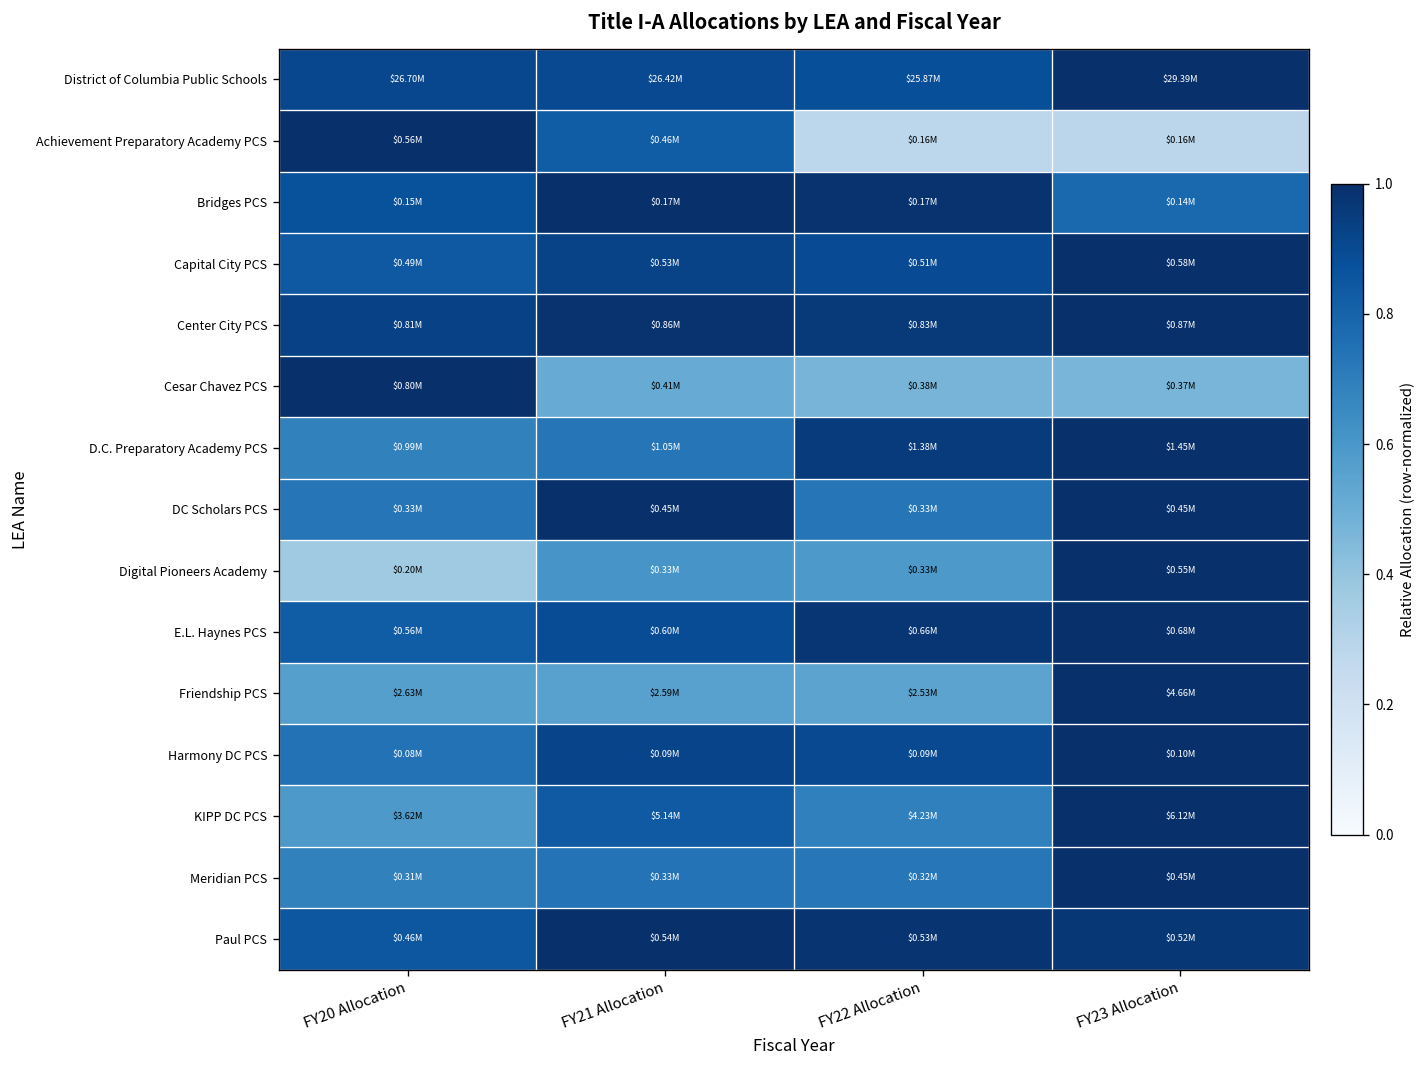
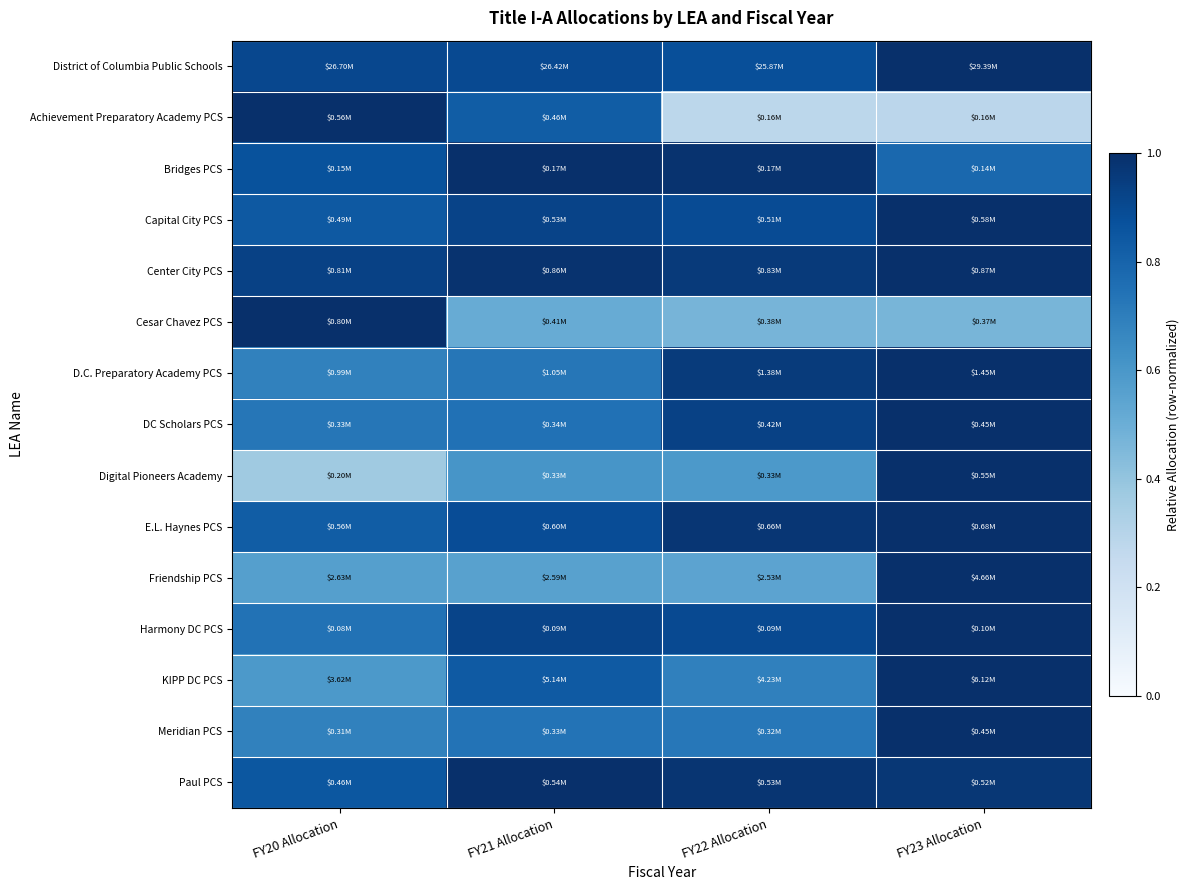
  {
    "District of Columbia Public Schools": {
      "FY20 Allocation": "$26.70M",
      "FY21 Allocation": "$26.42M",
      "FY22 Allocation": "$25.87M",
      "FY23 Allocation": "$29.39M"
    },
    "Achievement Preparatory Academy PCS": {
      "FY20 Allocation": "$0.56M",
      "FY21 Allocation": "$0.46M",
      "FY22 Allocation": "$0.16M",
      "FY23 Allocation": "$0.16M"
    },
    "Bridges PCS": {
      "FY20 Allocation": "$0.15M",
      "FY21 Allocation": "$0.17M",
      "FY22 Allocation": "$0.17M",
      "FY23 Allocation": "$0.14M"
    },
    "Capital City PCS": {
      "FY20 Allocation": "$0.49M",
      "FY21 Allocation": "$0.53M",
      "FY22 Allocation": "$0.51M",
      "FY23 Allocation": "$0.58M"
    },
    "Center City PCS": {
      "FY20 Allocation": "$0.81M",
      "FY21 Allocation": "$0.86M",
      "FY22 Allocation": "$0.83M",
      "FY23 Allocation": "$0.87M"
    },
    "Cesar Chavez PCS": {
      "FY20 Allocation": "$0.80M",
      "FY21 Allocation": "$0.41M",
      "FY22 Allocation": "$0.38M",
      "FY23 Allocation": "$0.37M"
    },
    "D.C. Preparatory Academy PCS": {
      "FY20 Allocation": "$0.99M",
      "FY21 Allocation": "$1.05M",
      "FY22 Allocation": "$1.38M",
      "FY23 Allocation": "$1.45M"
    },
    "DC Scholars PCS": {
      "FY20 Allocation": "$0.33M",
-     "FY21 Allocation": "$0.45M",
-     "FY22 Allocation": "$0.33M",
+     "FY21 Allocation": "$0.34M",
+     "FY22 Allocation": "$0.42M",
      "FY23 Allocation": "$0.45M"
    },
    "Digital Pioneers Academy": {
      "FY20 Allocation": "$0.20M",
      "FY21 Allocation": "$0.33M",
      "FY22 Allocation": "$0.33M",
      "FY23 Allocation": "$0.55M"
    },
    "E.L. Haynes PCS": {
      "FY20 Allocation": "$0.56M",
      "FY21 Allocation": "$0.60M",
      "FY22 Allocation": "$0.66M",
      "FY23 Allocation": "$0.68M"
    },
    "Friendship PCS": {
      "FY20 Allocation": "$2.63M",
      "FY21 Allocation": "$2.59M",
      "FY22 Allocation": "$2.53M",
      "FY23 Allocation": "$4.66M"
    },
    "Harmony DC PCS": {
      "FY20 Allocation": "$0.08M",
      "FY21 Allocation": "$0.09M",
      "FY22 Allocation": "$0.09M",
      "FY23 Allocation": "$0.10M"
    },
    "KIPP DC PCS": {
      "FY20 Allocation": "$3.62M",
      "FY21 Allocation": "$5.14M",
      "FY22 Allocation": "$4.23M",
      "FY23 Allocation": "$6.12M"
    },
    "Meridian PCS": {
      "FY20 Allocation": "$0.31M",
      "FY21 Allocation": "$0.33M",
      "FY22 Allocation": "$0.32M",
      "FY23 Allocation": "$0.45M"
    },
    "Paul PCS": {
      "FY20 Allocation": "$0.46M",
      "FY21 Allocation": "$0.54M",
      "FY22 Allocation": "$0.53M",
      "FY23 Allocation": "$0.52M"
    }
  }
